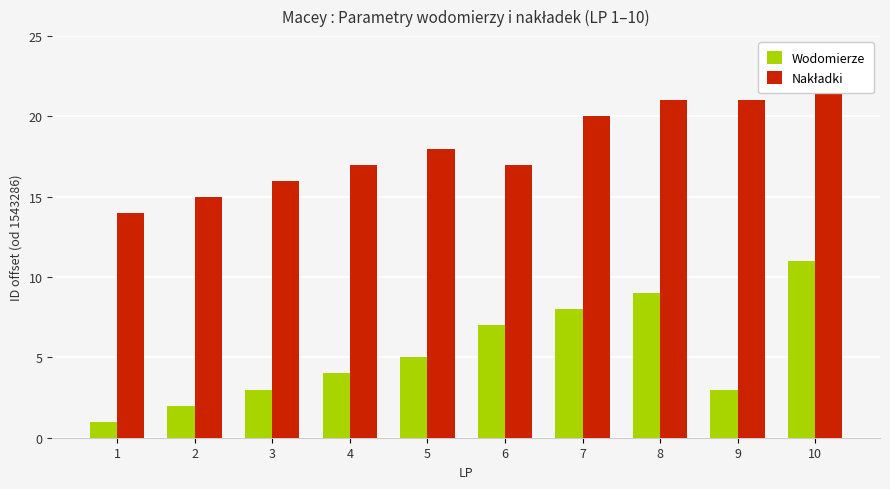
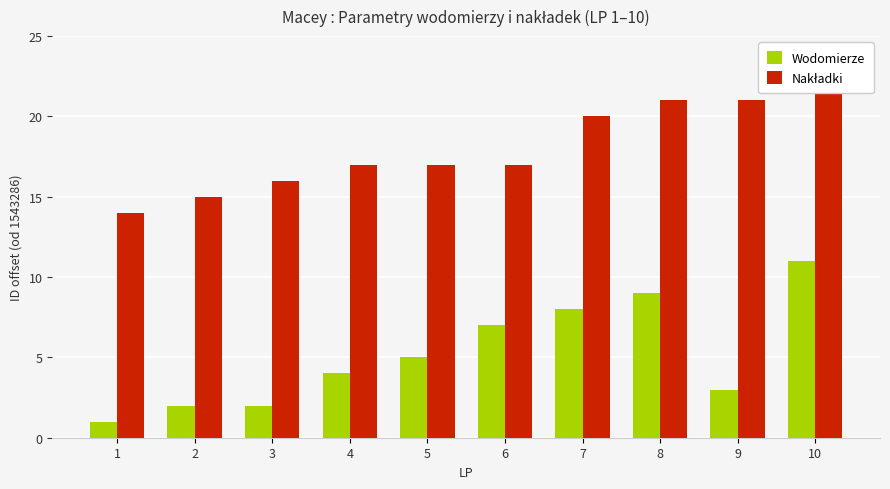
  {
    "Wodomierze": {
      "1": 1.0,
      "2": 2.0,
-     "3": 3.0,
+     "3": 2.0,
      "4": 4.0,
      "5": 5.0,
      "6": 7.0,
      "7": 8.0,
      "8": 9.0,
      "9": 3.0,
      "10": 11.0
    },
    "Nakładki": {
      "1": 14.0,
      "2": 15.0,
      "3": 16.0,
      "4": 17.0,
-     "5": 18.0,
+     "5": 17.0,
      "6": 17.0,
      "7": 20.0,
      "8": 21.0,
      "9": 21.0
    }
  }
